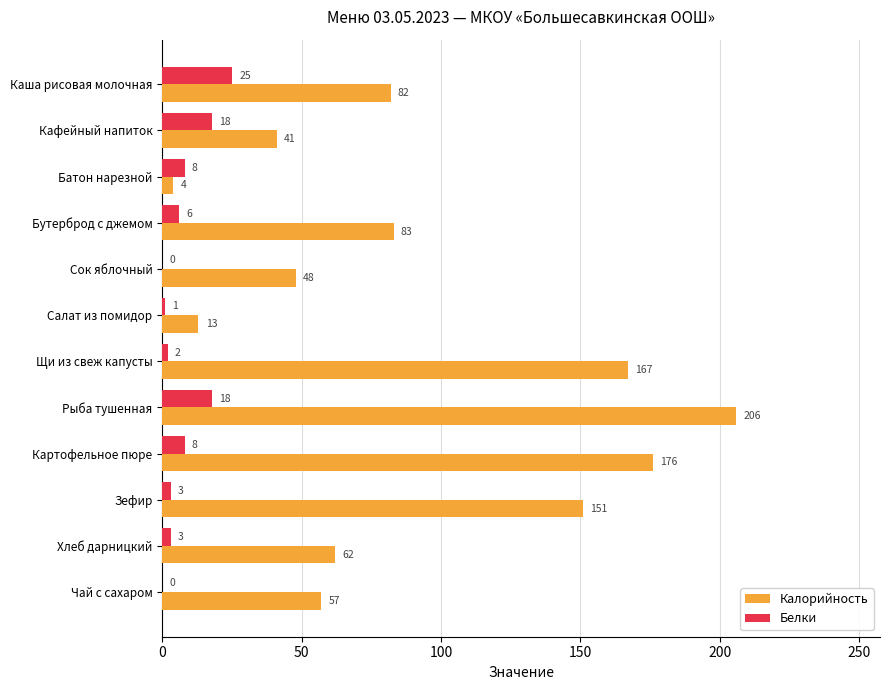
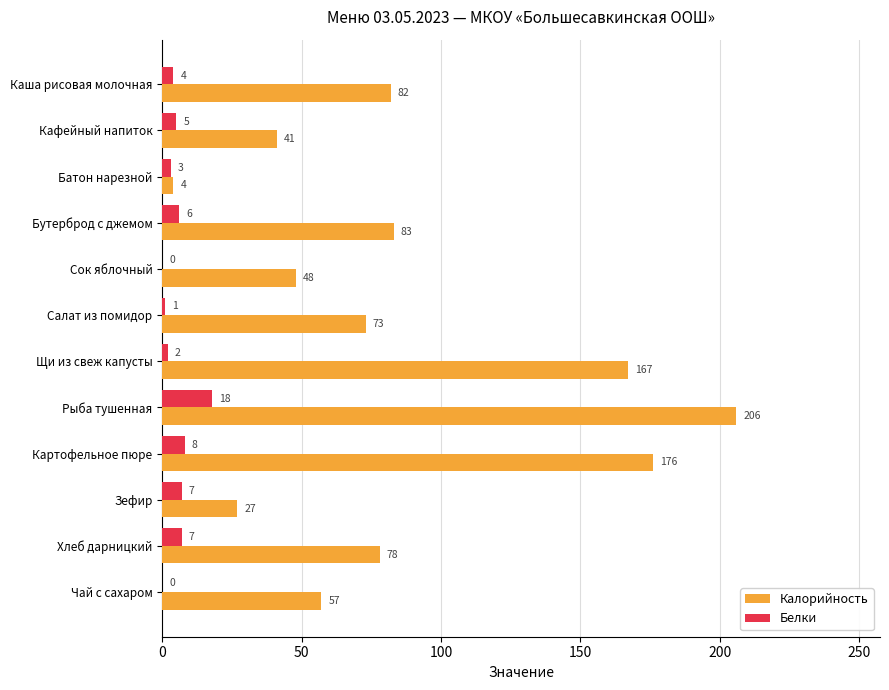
  {
    "Калорийность": {
      "Каша рисовая молочная": 82,
      "Кафейный напиток": 41,
      "Батон нарезной": 4,
      "Бутерброд с джемом": 83,
      "Сок яблочный": 48,
-     "Салат из помидор": 13,
+     "Салат из помидор": 73,
      "Щи из свеж капусты": 167,
      "Рыба тушенная": 206,
      "Картофельное пюре": 176,
-     "Зефир": 151,
-     "Хлеб дарницкий": 62,
+     "Зефир": 27,
+     "Хлеб дарницкий": 78,
      "Чай с сахаром": 57
    },
    "Белки": {
-     "Каша рисовая молочная": 25,
-     "Кафейный напиток": 18,
-     "Батон нарезной": 8,
+     "Каша рисовая молочная": 4,
+     "Кафейный напиток": 5,
+     "Батон нарезной": 3,
      "Бутерброд с джемом": 6,
      "Сок яблочный": 0,
      "Салат из помидор": 1,
      "Щи из свеж капусты": 2,
      "Рыба тушенная": 18,
      "Картофельное пюре": 8,
-     "Зефир": 3,
-     "Хлеб дарницкий": 3,
+     "Зефир": 7,
+     "Хлеб дарницкий": 7,
      "Чай с сахаром": 0
    }
  }
